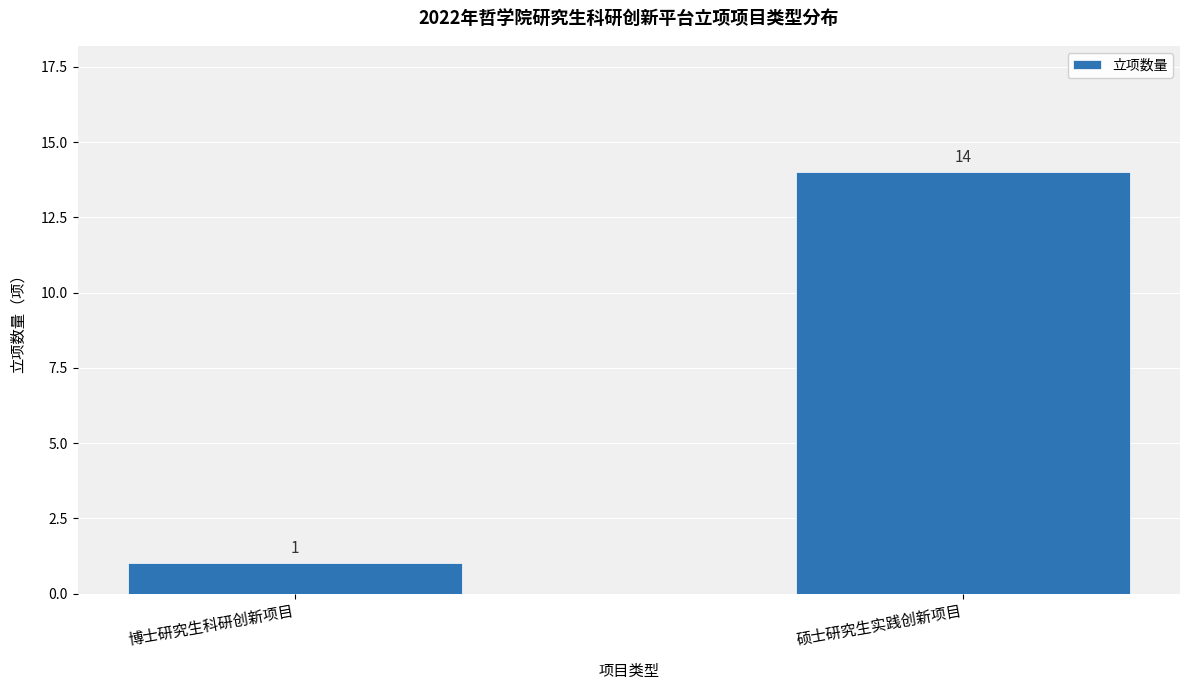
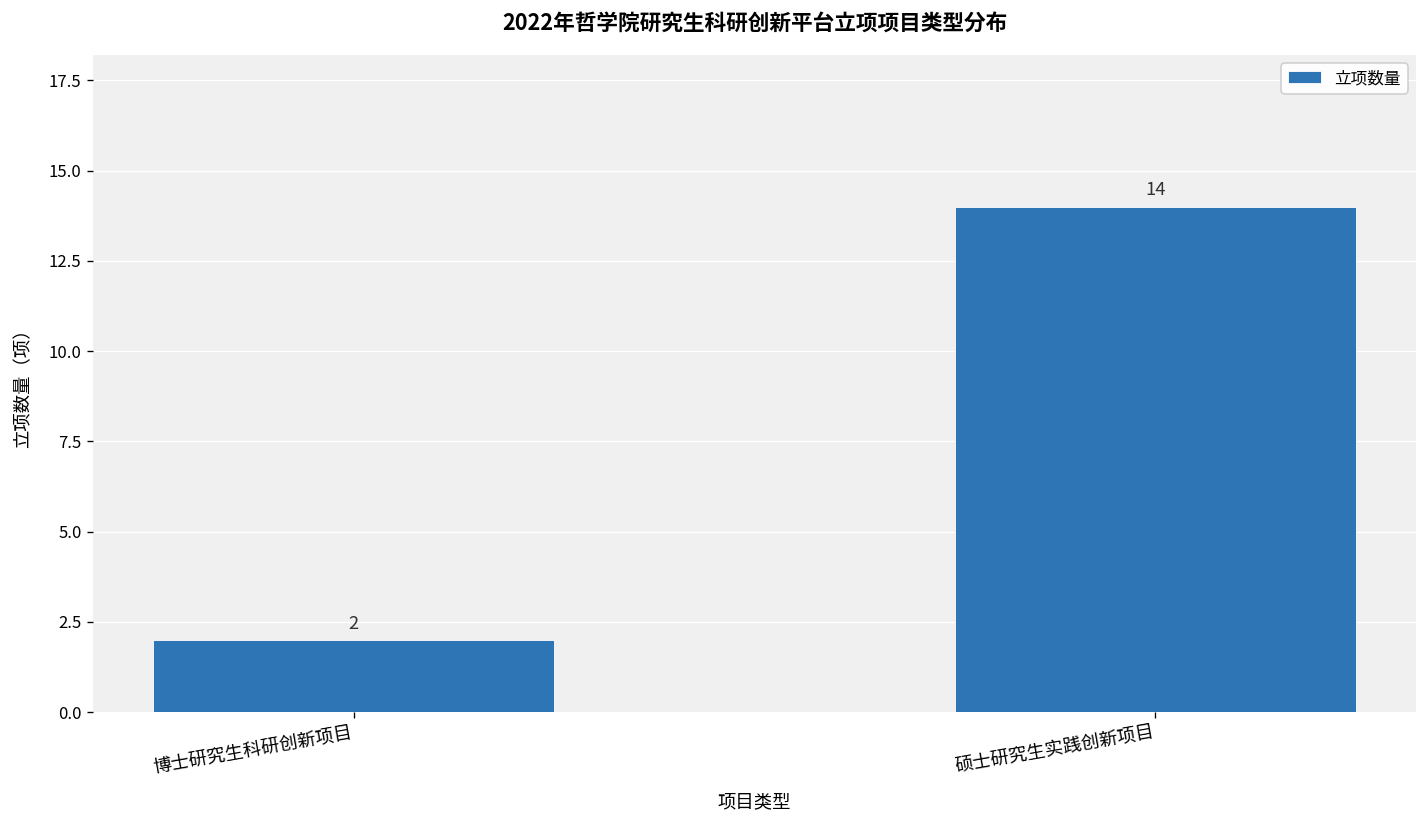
  {
-   "博士研究生科研创新项目": 1,
+   "博士研究生科研创新项目": 2,
    "硕士研究生实践创新项目": 14
  }
